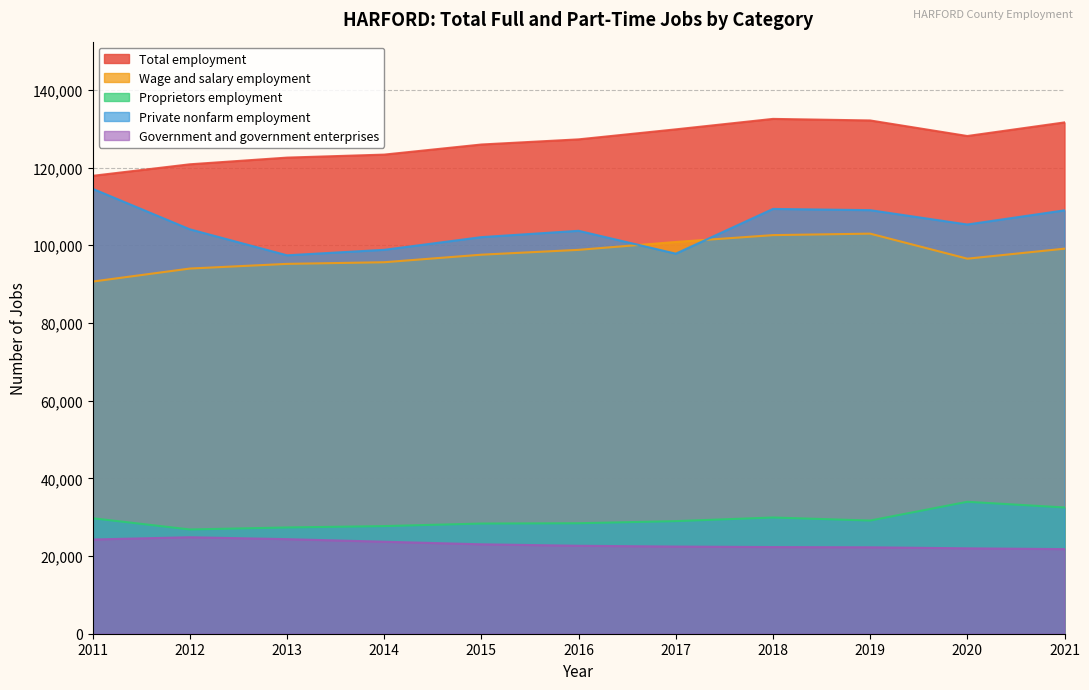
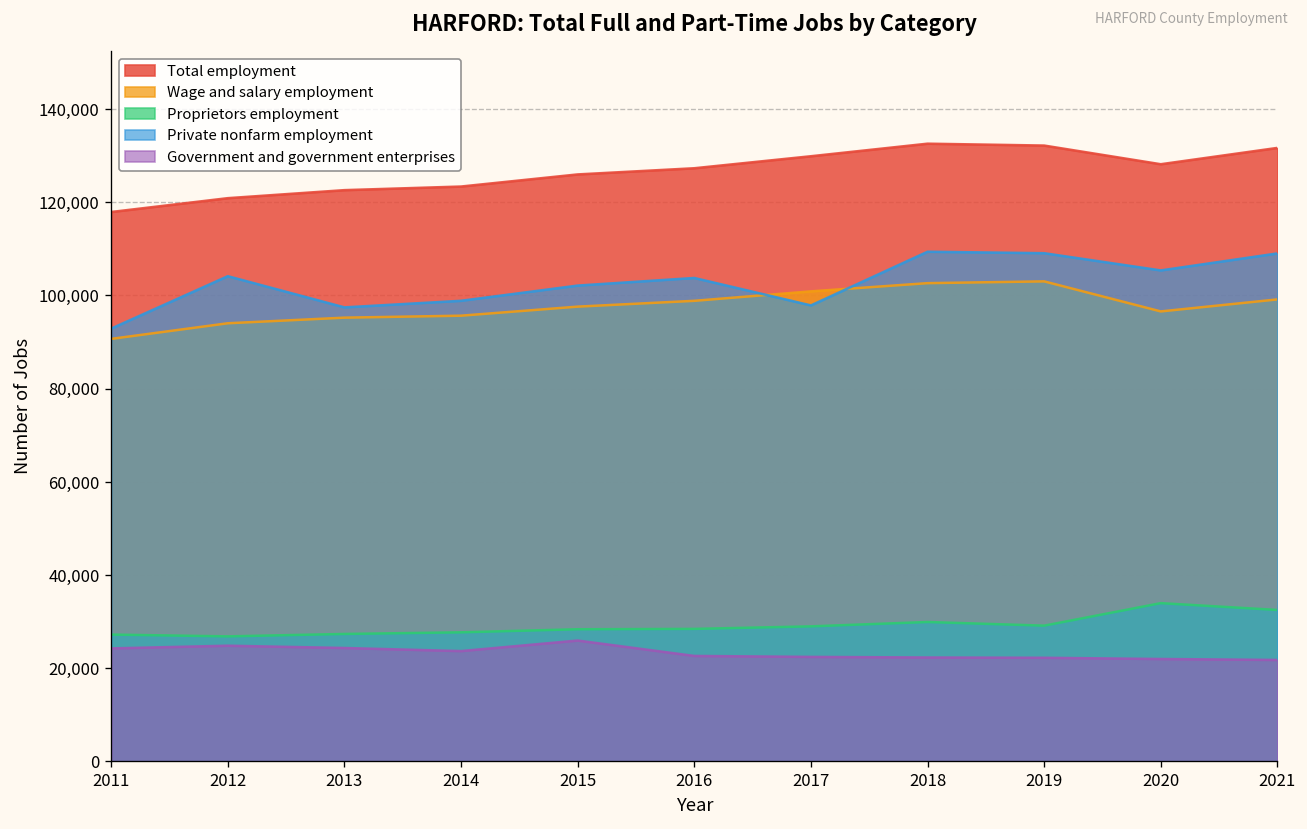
  {
    "Total employment": {
      "2011": "118,000",
      "2012": "121,000",
      "2013": "123,000",
      "2014": "123,000",
      "2015": "126,000",
      "2016": "127,000",
      "2017": "130,000",
      "2018": "133,000",
      "2019": "132,000",
      "2020": "128,000",
      "2021": "132,000"
    },
    "Wage and salary employment": {
      "2011": "91,000",
      "2012": "94,000",
      "2013": "95,000",
      "2014": "96,000",
      "2015": "98,000",
      "2016": "99,000",
      "2017": "101,000",
      "2018": "103,000",
      "2019": "103,000",
      "2020": "97,000",
      "2021": "99,000"
    },
    "Proprietors employment": {
-     "2011": "30,000",
+     "2011": "27,000",
      "2012": "27,000",
      "2013": "27,000",
      "2014": "28,000",
      "2015": "28,000",
      "2016": "28,000",
      "2017": "29,000",
      "2018": "30,000",
      "2019": "29,000",
      "2020": "34,000",
      "2021": "33,000"
    },
    "Private nonfarm employment": {
-     "2011": "115,000",
+     "2011": "93,000",
      "2012": "104,000",
      "2013": "97,000",
      "2014": "99,000",
      "2015": "102,000",
      "2016": "104,000",
      "2017": "98,000",
      "2018": "109,000",
      "2019": "109,000",
      "2020": "105,000",
      "2021": "109,000"
    },
    "Government and government enterprises": {
      "2011": "24,000",
      "2012": "25,000",
      "2013": "24,000",
      "2014": "24,000",
-     "2015": "23,000",
+     "2015": "26,000",
      "2016": "23,000",
      "2017": "22,000",
      "2018": "22,000",
      "2019": "22,000",
      "2020": "22,000",
      "2021": "22,000"
    }
  }
